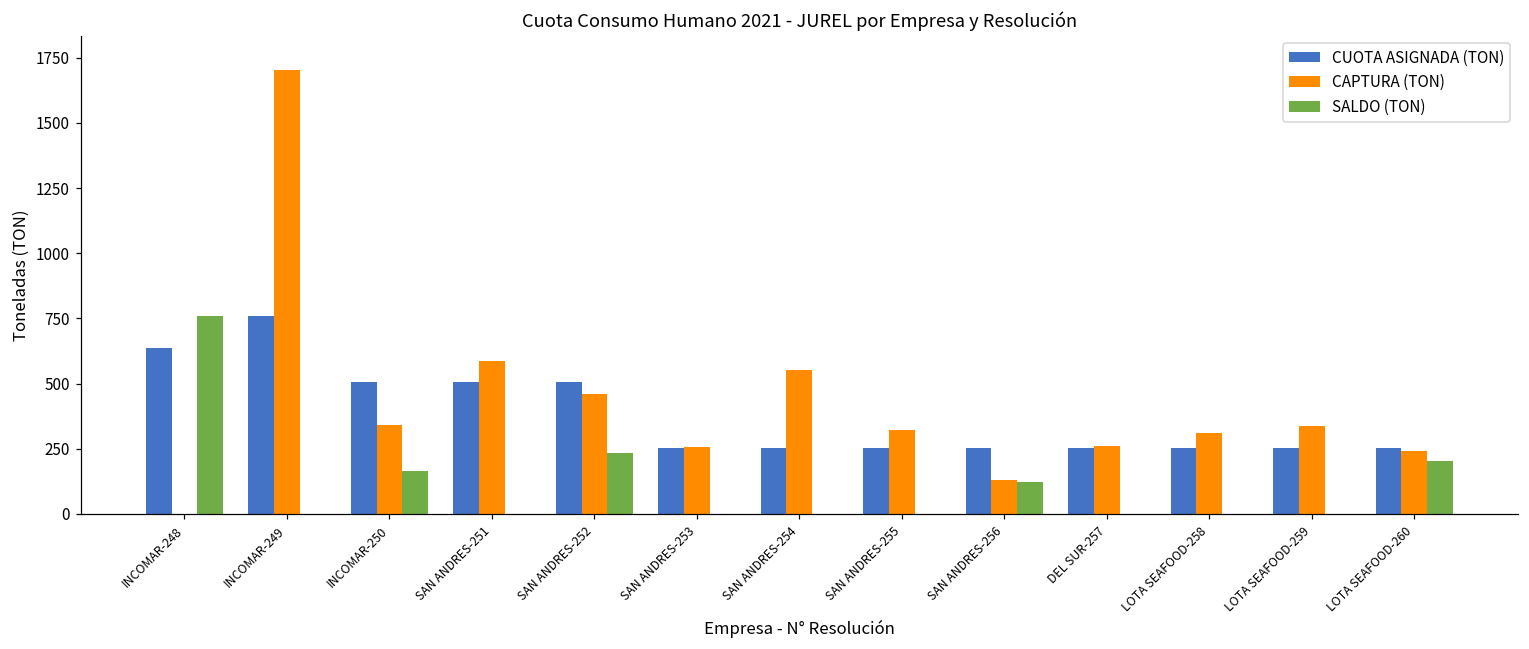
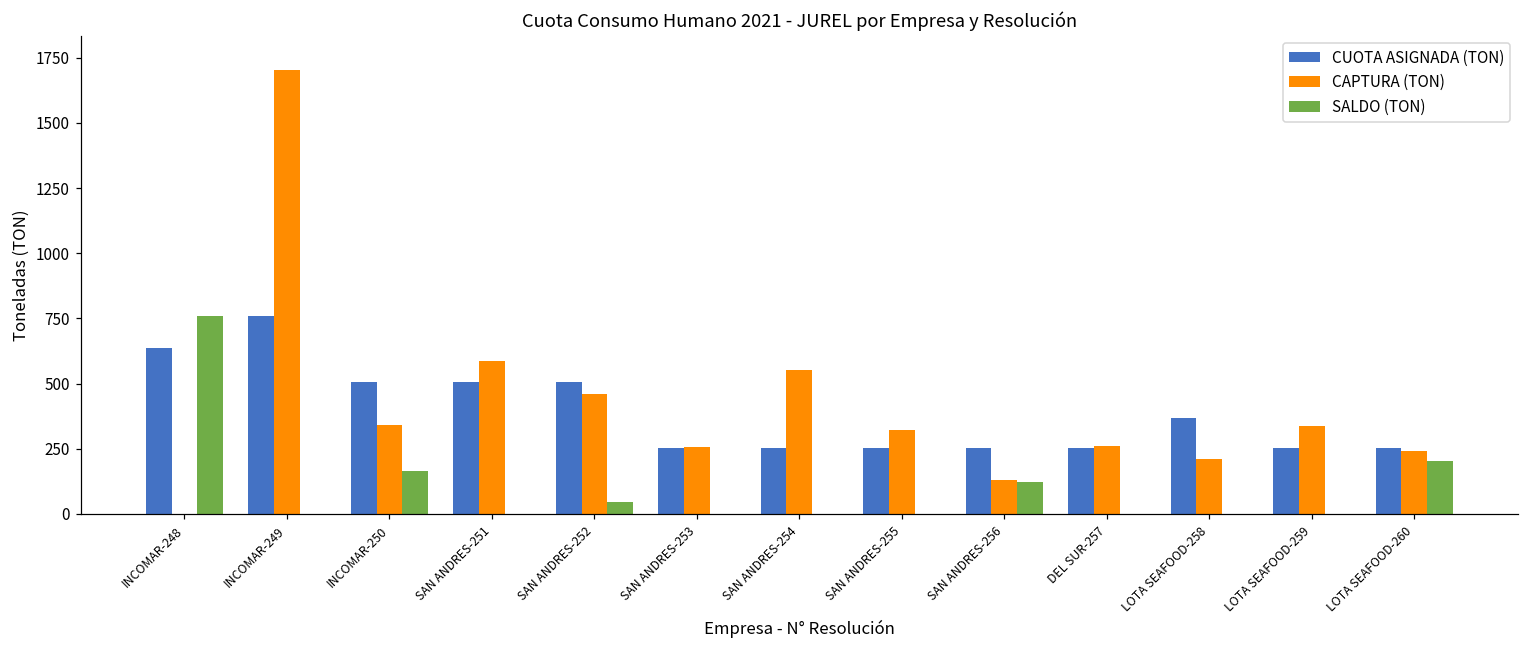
  {
    "CUOTA ASIGNADA (TON)": {
      "INCOMAR-248": 640,
      "INCOMAR-249": 760,
      "INCOMAR-250": 500,
      "SAN ANDRES-251": 500,
      "SAN ANDRES-252": 500,
      "SAN ANDRES-253": 250,
      "SAN ANDRES-254": 250,
      "SAN ANDRES-255": 250,
      "SAN ANDRES-256": 250,
      "DEL SUR-257": 250,
-     "LOTA SEAFOOD-258": 250,
+     "LOTA SEAFOOD-258": 370,
      "LOTA SEAFOOD-259": 250,
      "LOTA SEAFOOD-260": 250
    },
    "CAPTURA (TON)": {
      "INCOMAR-248": 0,
      "INCOMAR-249": 1700,
      "INCOMAR-250": 340,
      "SAN ANDRES-251": 590,
      "SAN ANDRES-252": 460,
      "SAN ANDRES-253": 260,
      "SAN ANDRES-254": 550,
      "SAN ANDRES-255": 320,
      "SAN ANDRES-256": 130,
      "DEL SUR-257": 260,
-     "LOTA SEAFOOD-258": 310,
+     "LOTA SEAFOOD-258": 210,
      "LOTA SEAFOOD-259": 340,
      "LOTA SEAFOOD-260": 240
    },
    "SALDO (TON)": {
      "INCOMAR-248": 760,
      "INCOMAR-250": 160,
-     "SAN ANDRES-252": 230,
+     "SAN ANDRES-252": 40,
      "SAN ANDRES-256": 120,
      "LOTA SEAFOOD-260": 200
    }
  }
